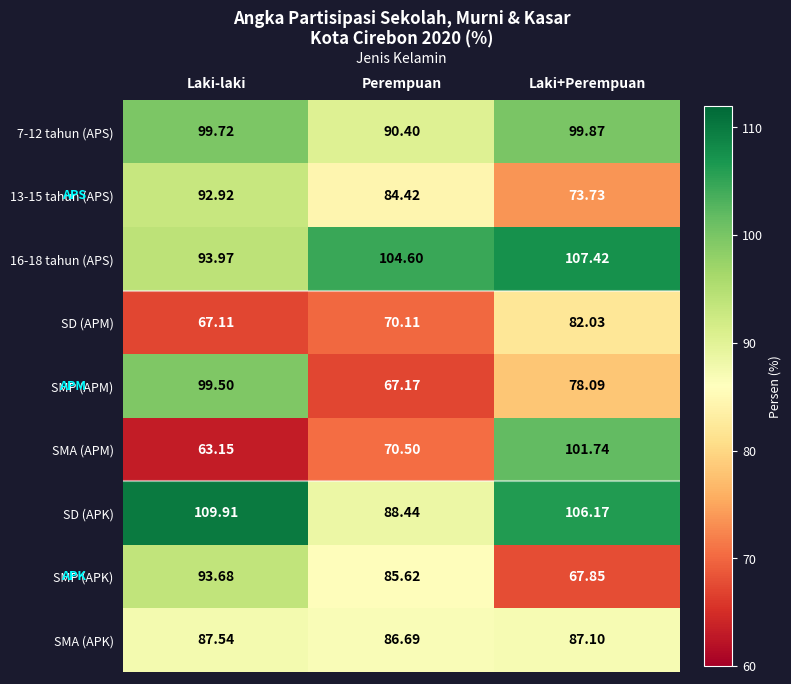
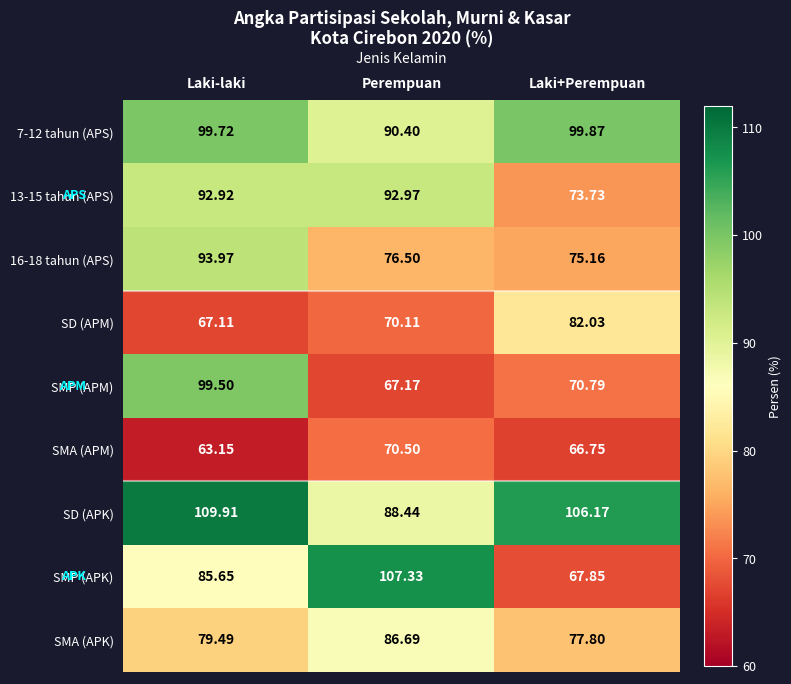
  {
    "7-12 tahun (APS)": {
      "Laki-laki": 99.72,
      "Perempuan": 90.40,
      "Laki+Perempuan": 99.87
    },
    "13-15 tahun (APS)": {
      "Laki-laki": 92.92,
-     "Perempuan": 84.42,
+     "Perempuan": 92.97,
      "Laki+Perempuan": 73.73
    },
    "16-18 tahun (APS)": {
      "Laki-laki": 93.97,
-     "Perempuan": 104.60,
-     "Laki+Perempuan": 107.42
+     "Perempuan": 76.50,
+     "Laki+Perempuan": 75.16
    },
    "SD (APM)": {
      "Laki-laki": 67.11,
      "Perempuan": 70.11,
      "Laki+Perempuan": 82.03
    },
    "SMP (APM)": {
      "Laki-laki": 99.50,
      "Perempuan": 67.17,
-     "Laki+Perempuan": 78.09
+     "Laki+Perempuan": 70.79
    },
    "SMA (APM)": {
      "Laki-laki": 63.15,
      "Perempuan": 70.50,
-     "Laki+Perempuan": 101.74
+     "Laki+Perempuan": 66.75
    },
    "SD (APK)": {
      "Laki-laki": 109.91,
      "Perempuan": 88.44,
      "Laki+Perempuan": 106.17
    },
    "SMP (APK)": {
-     "Laki-laki": 93.68,
-     "Perempuan": 85.62,
+     "Laki-laki": 85.65,
+     "Perempuan": 107.33,
      "Laki+Perempuan": 67.85
    },
    "SMA (APK)": {
-     "Laki-laki": 87.54,
+     "Laki-laki": 79.49,
      "Perempuan": 86.69,
-     "Laki+Perempuan": 87.10
+     "Laki+Perempuan": 77.80
    }
  }
